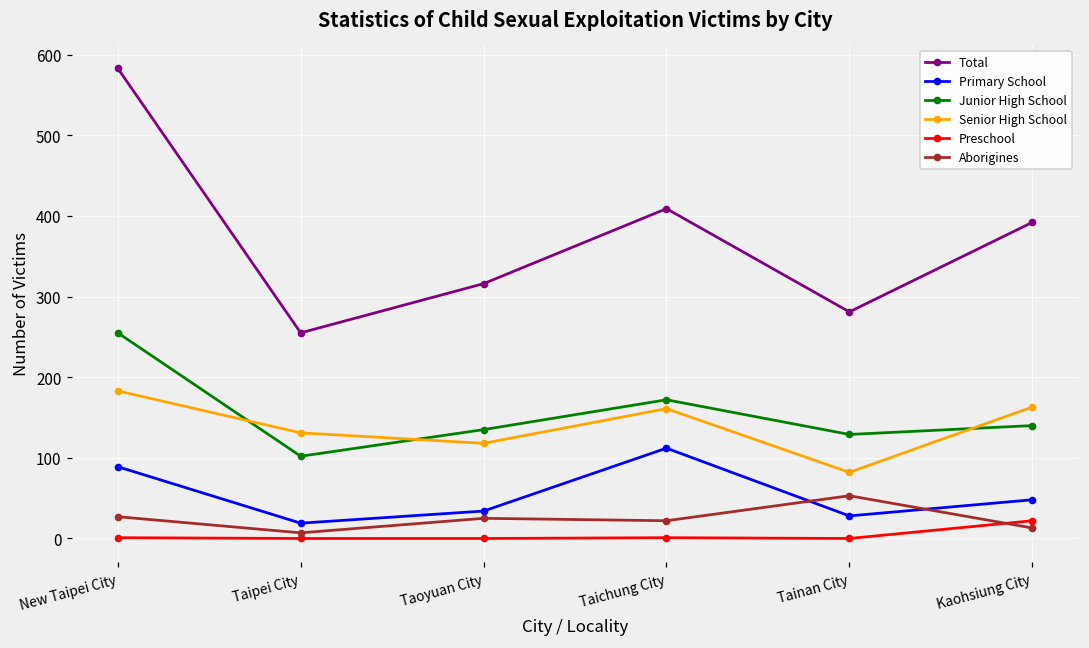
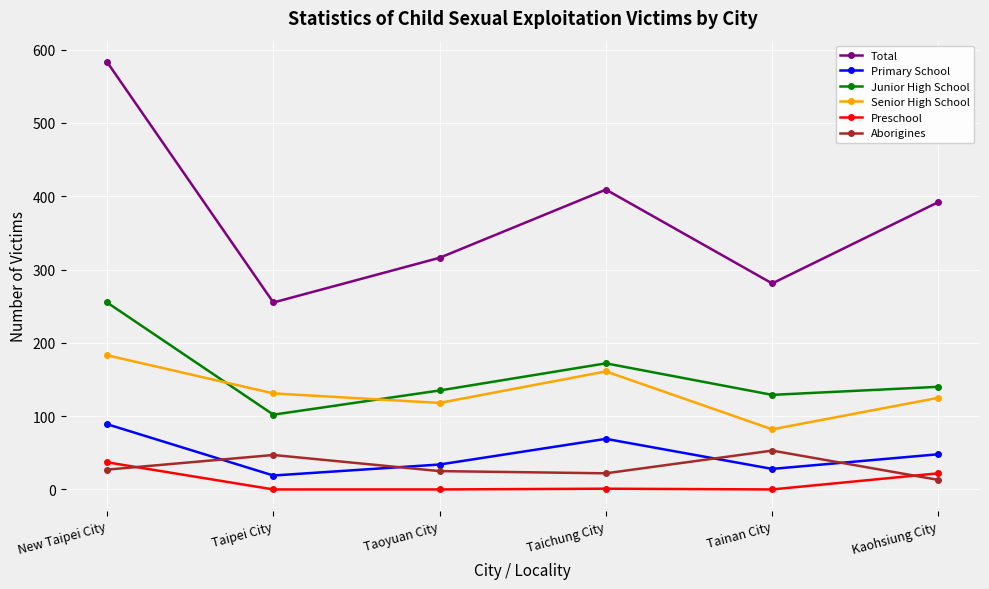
  {
    "Total": {
      "New Taipei City": 580,
      "Taipei City": 260,
      "Taoyuan City": 320,
      "Taichung City": 410,
      "Tainan City": 280,
      "Kaohsiung City": 390
    },
    "Primary School": {
      "New Taipei City": 90,
      "Taipei City": 20,
      "Taoyuan City": 30,
-     "Taichung City": 110,
+     "Taichung City": 70,
      "Tainan City": 30,
      "Kaohsiung City": 50
    },
    "Junior High School": {
      "New Taipei City": 260,
      "Taipei City": 100,
      "Taoyuan City": 140,
      "Taichung City": 170,
      "Tainan City": 130,
      "Kaohsiung City": 140
    },
    "Senior High School": {
      "New Taipei City": 180,
      "Taipei City": 130,
      "Taoyuan City": 120,
      "Taichung City": 160,
      "Tainan City": 80,
-     "Kaohsiung City": 160
+     "Kaohsiung City": 130
    },
    "Preschool": {
-     "New Taipei City": 0,
+     "New Taipei City": 40,
      "Taipei City": 0,
      "Taoyuan City": 0,
      "Taichung City": 0,
      "Tainan City": 0,
      "Kaohsiung City": 20
    },
    "Aborigines": {
      "New Taipei City": 30,
-     "Taipei City": 10,
+     "Taipei City": 50,
      "Taoyuan City": 30,
      "Taichung City": 20,
      "Tainan City": 50,
      "Kaohsiung City": 10
    }
  }
